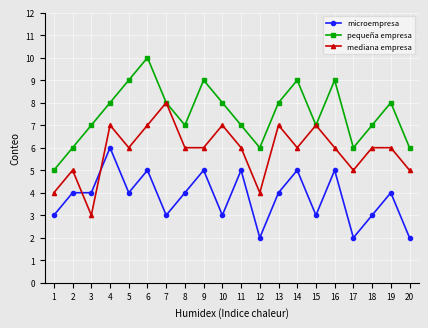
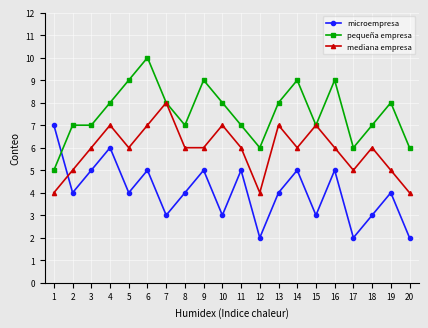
  {
    "microempresa": {
-     "1": 3,
+     "1": 7,
      "2": 4,
-     "3": 4,
+     "3": 5,
      "4": 6,
      "5": 4,
      "6": 5,
      "7": 3,
      "8": 4,
      "9": 5,
      "10": 3,
      "11": 5,
      "12": 2,
      "13": 4,
      "14": 5,
      "15": 3,
      "16": 5,
      "17": 2,
      "18": 3,
      "19": 4,
      "20": 2
    },
    "pequeña empresa": {
      "1": 5,
-     "2": 6,
+     "2": 7,
      "3": 7,
      "4": 8,
      "5": 9,
      "6": 10,
      "8": 7,
      "9": 9,
      "10": 8,
      "11": 7,
      "12": 6,
      "13": 8,
      "14": 9,
      "16": 9,
      "17": 6,
      "18": 7,
      "19": 8,
      "20": 6
    },
    "mediana empresa": {
      "1": 4,
      "2": 5,
-     "3": 3,
+     "3": 6,
      "4": 7,
      "5": 6,
      "6": 7,
      "8": 6,
      "9": 6,
      "10": 7,
      "11": 6,
      "12": 4,
      "13": 7,
      "14": 6,
      "16": 6,
      "17": 5,
      "18": 6,
-     "19": 6,
-     "20": 5
+     "19": 5,
+     "20": 4
    }
  }
